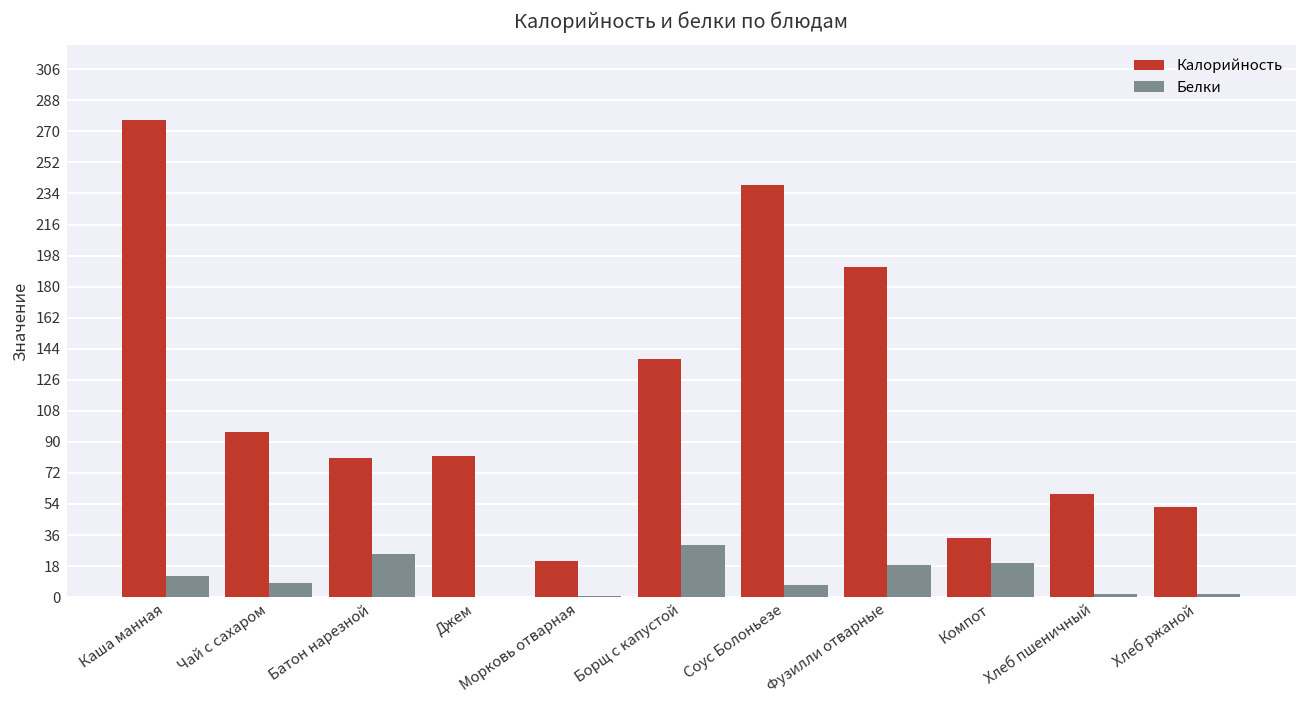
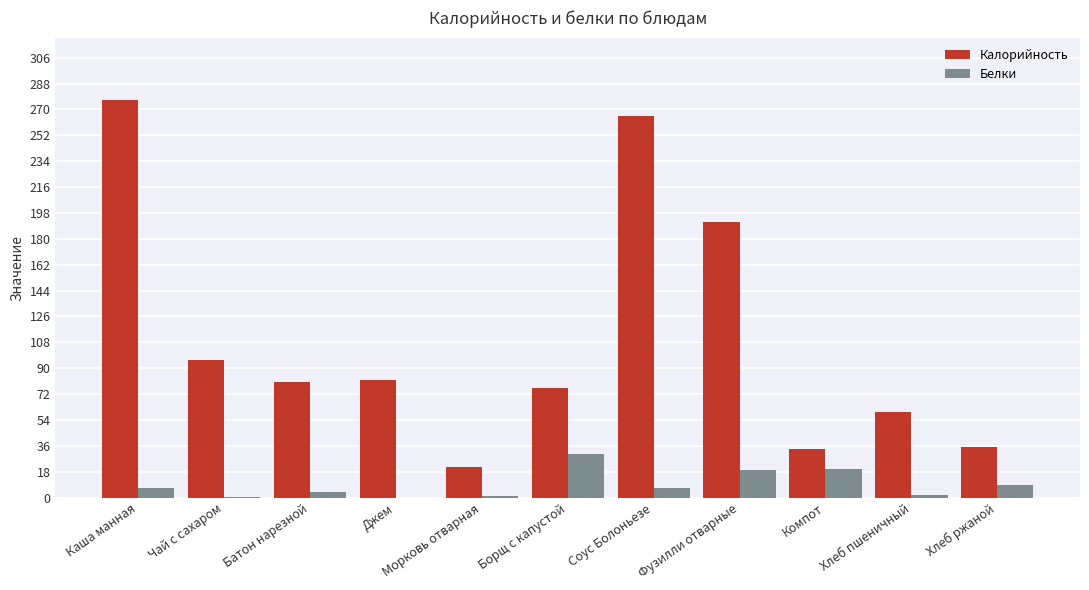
  {
    "Калорийность": {
      "Каша манная": 276,
      "Чай с сахаром": 96,
      "Батон нарезной": 81,
      "Джем": 82,
      "Морковь отварная": 21,
-     "Борщ с капустой": 138,
-     "Соус Болоньезе": 239,
+     "Борщ с капустой": 76,
+     "Соус Болоньезе": 266,
      "Фузилли отварные": 191,
      "Компот": 34,
      "Хлеб пшеничный": 60,
-     "Хлеб ржаной": 52
+     "Хлеб ржаной": 35
    },
    "Белки": {
-     "Каша манная": 12,
-     "Чай с сахаром": 8,
-     "Батон нарезной": 25,
+     "Каша манная": 6,
+     "Чай с сахаром": 0,
+     "Батон нарезной": 4,
      "Джем": 0,
      "Борщ с капустой": 30,
      "Соус Болоньезе": 7,
      "Фузилли отварные": 19,
      "Компот": 20,
      "Хлеб пшеничный": 2,
-     "Хлеб ржаной": 2
+     "Хлеб ржаной": 9
    }
  }
